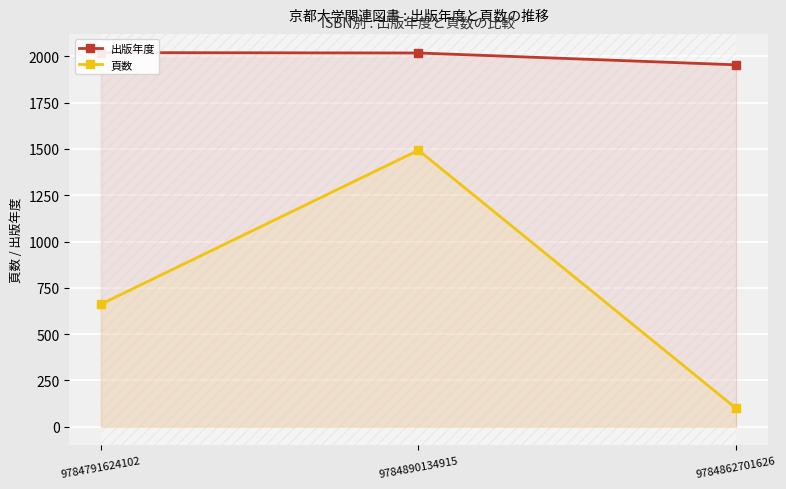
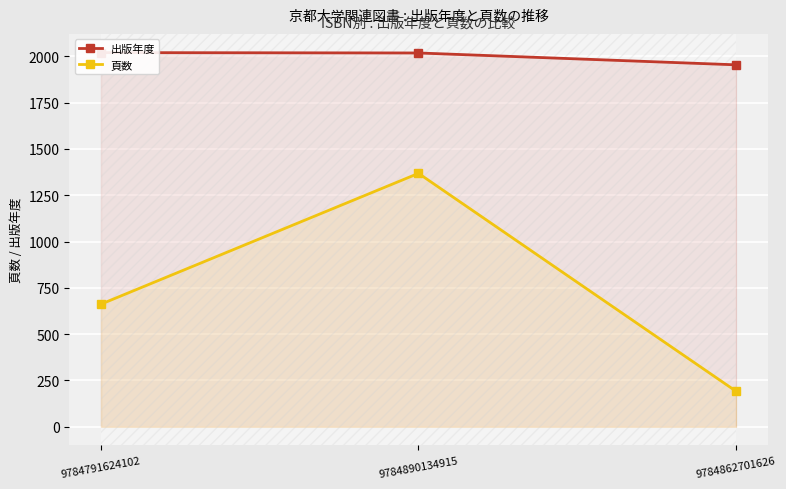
  {
    "出版年度": {
      "9784890134915": 2020,
      "9784862701626": 1950
    },
    "頁数": {
      "9784791624102": 660,
-     "9784890134915": 1490,
-     "9784862701626": 100
+     "9784890134915": 1370,
+     "9784862701626": 190
    }
  }
